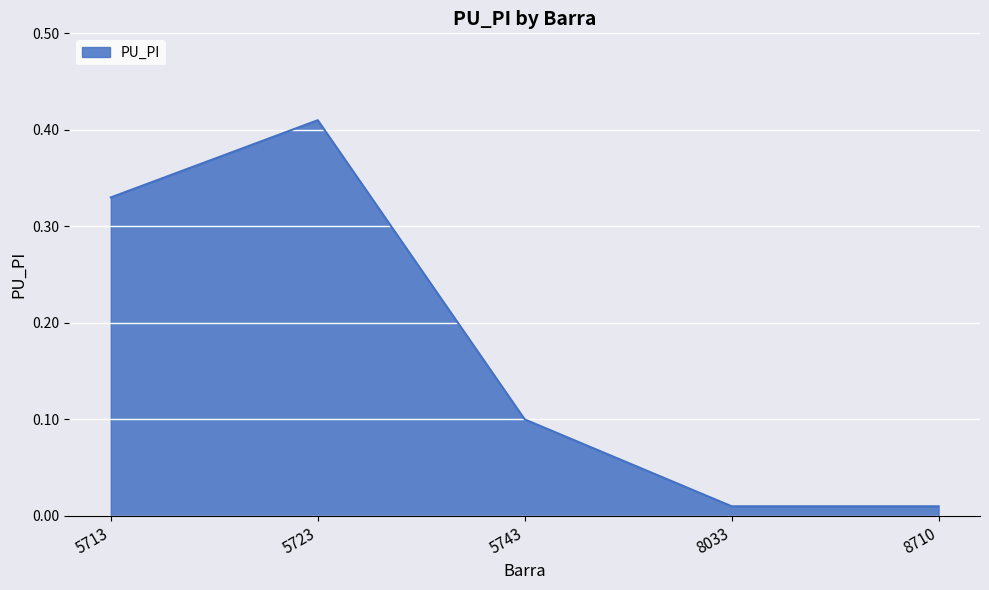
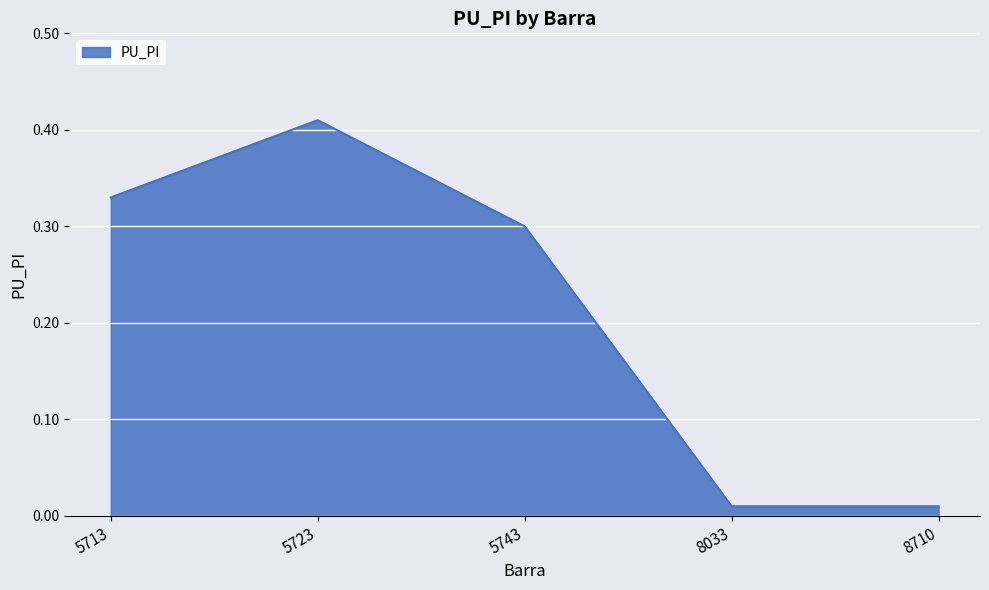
  {
    "5713": 0.33,
    "5723": 0.41,
-   "5743": 0.1,
+   "5743": 0.3,
    "8033": 0.01,
    "8710": 0.01
  }
